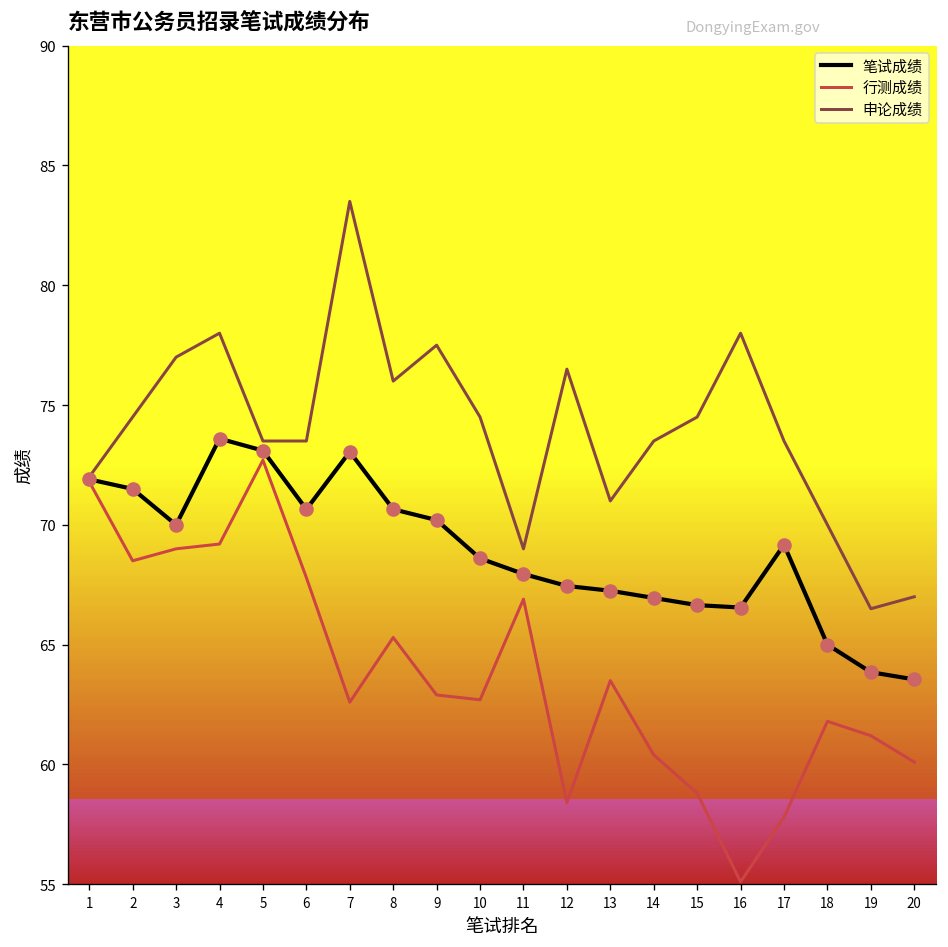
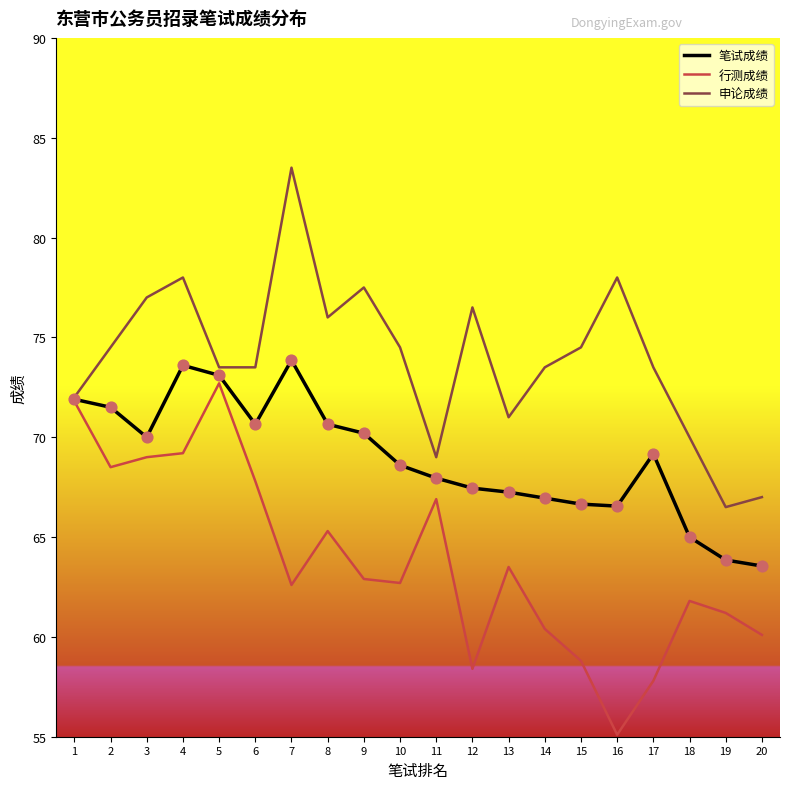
  {
    "笔试成绩": {
      "2": 71.5,
      "3": 70.0,
      "4": 73.6,
      "5": 73.1,
      "6": 70.7,
-     "7": 73.1,
+     "7": 73.9,
      "8": 70.7,
      "9": 70.2,
      "10": 68.6,
      "11": 68.0,
      "12": 67.5,
      "13": 67.3,
      "14": 67.0,
      "15": 66.7,
      "16": 66.6,
      "17": 69.2,
      "18": 65.0,
      "19": 63.9,
      "20": 63.6
    },
    "行测成绩": {
      "2": 68.5,
      "3": 69.0,
      "4": 69.2,
      "5": 72.7,
      "6": 67.8,
      "7": 62.6,
      "8": 65.3,
      "9": 62.9,
      "10": 62.7,
      "11": 66.9,
      "12": 58.4,
      "13": 63.5,
      "14": 60.4,
      "15": 58.8,
      "16": 55.1,
      "17": 57.8,
      "18": 61.8,
      "19": 61.2,
      "20": 60.1
    },
    "申论成绩": {
      "2": 74.5,
      "3": 77.0,
      "4": 78.0,
      "5": 73.5,
      "6": 73.5,
      "7": 83.5,
      "8": 76.0,
      "9": 77.5,
      "10": 74.5,
      "11": 69.0,
      "12": 76.5,
      "13": 71.0,
      "14": 73.5,
      "15": 74.5,
      "16": 78.0,
      "17": 73.5,
      "18": 70.0,
      "19": 66.5,
      "20": 67.0
    }
  }
